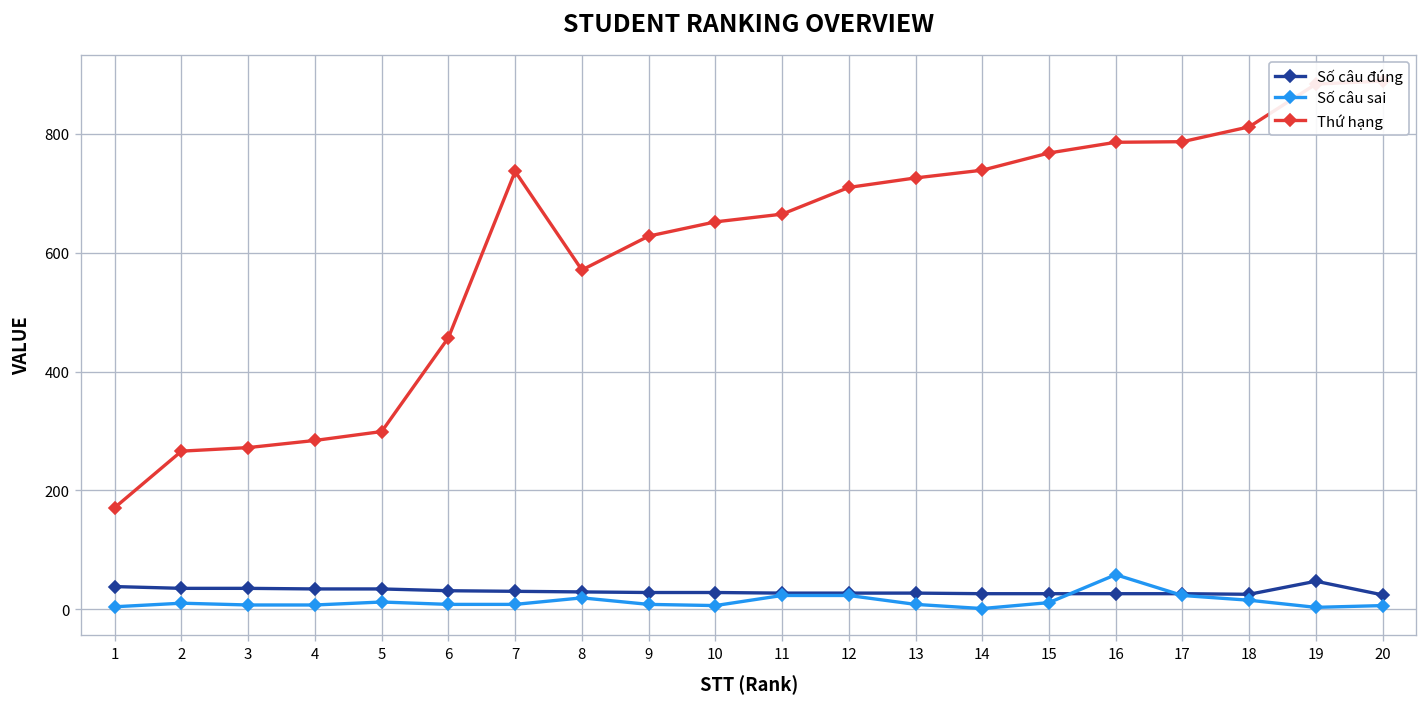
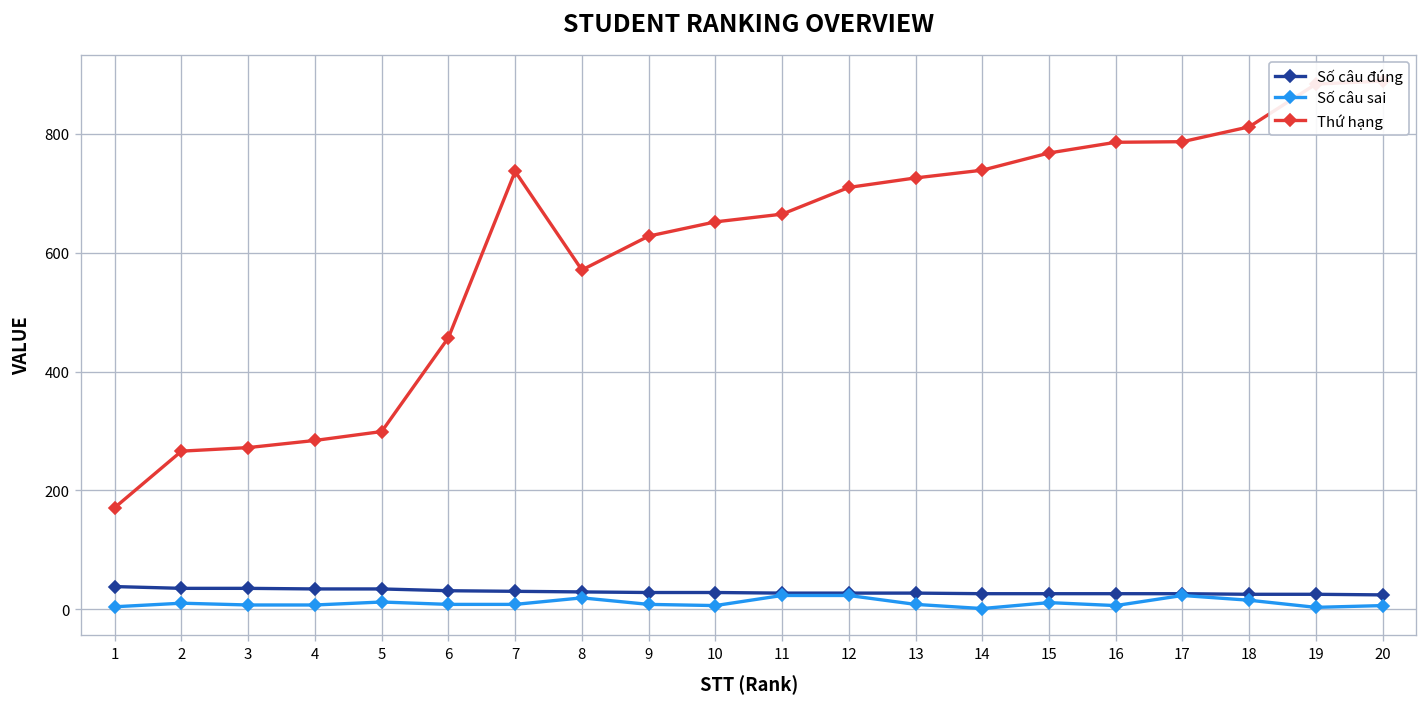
  {
    "Số câu đúng": {
      "1": 40,
      "2": 40,
      "3": 40,
      "4": 30,
      "5": 30,
      "6": 30,
      "7": 30,
      "8": 30,
      "9": 30,
      "10": 30,
      "13": 30,
      "14": 30,
      "15": 30,
      "16": 30,
      "18": 30,
-     "19": 50,
+     "19": 30,
      "20": 20
    },
    "Số câu sai": {
      "1": 0,
      "2": 10,
      "3": 10,
      "4": 10,
      "5": 10,
      "6": 10,
      "7": 10,
      "8": 20,
      "9": 10,
      "10": 10,
      "13": 10,
      "14": 0,
      "15": 10,
-     "16": 60,
+     "16": 10,
      "18": 20,
      "19": 0,
      "20": 10
    },
    "Thứ hạng": {
      "1": 170,
      "2": 270,
      "3": 270,
      "4": 280,
      "5": 300,
      "6": 460,
      "7": 740,
      "8": 570,
      "9": 630,
      "10": 650,
      "11": 670,
      "12": 710,
      "13": 730,
      "14": 740,
      "15": 770,
      "16": 790,
      "17": 790,
      "18": 810
    }
  }
